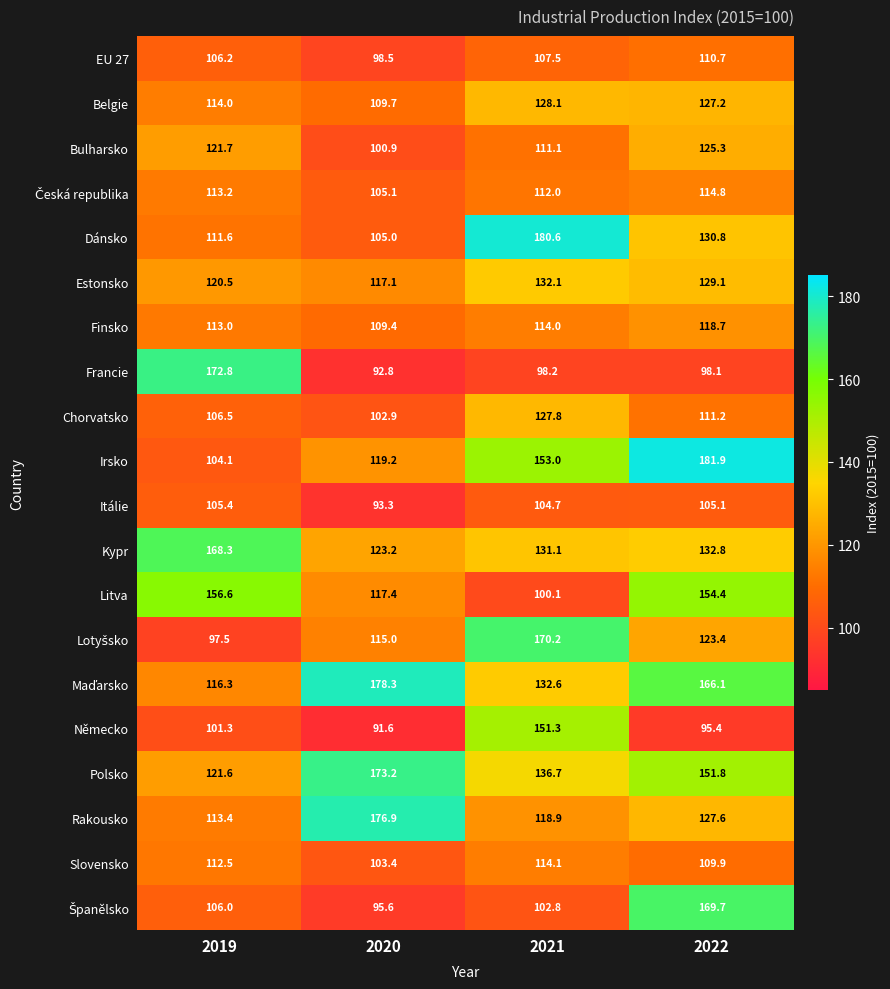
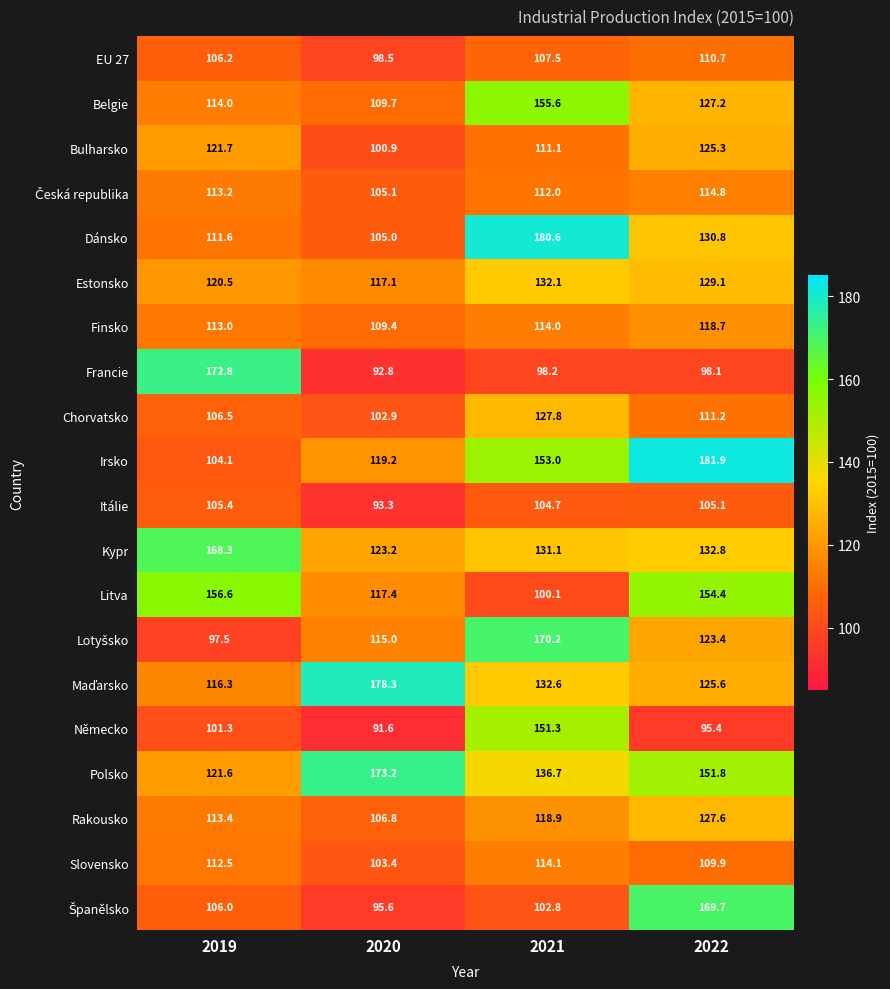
  {
    "EU 27": {
      "2019": 106.2,
      "2020": 98.5,
      "2021": 107.5,
      "2022": 110.7
    },
    "Belgie": {
      "2019": 114.0,
      "2020": 109.7,
-     "2021": 128.1,
+     "2021": 155.6,
      "2022": 127.2
    },
    "Bulharsko": {
      "2019": 121.7,
      "2020": 100.9,
      "2021": 111.1,
      "2022": 125.3
    },
    "Česká republika": {
      "2019": 113.2,
      "2020": 105.1,
      "2021": 112.0,
      "2022": 114.8
    },
    "Dánsko": {
      "2019": 111.6,
      "2020": 105.0,
      "2021": 180.6,
      "2022": 130.8
    },
    "Estonsko": {
      "2019": 120.5,
      "2020": 117.1,
      "2021": 132.1,
      "2022": 129.1
    },
    "Finsko": {
      "2019": 113.0,
      "2020": 109.4,
      "2021": 114.0,
      "2022": 118.7
    },
    "Francie": {
      "2019": 172.8,
      "2020": 92.8,
      "2021": 98.2,
      "2022": 98.1
    },
    "Chorvatsko": {
      "2019": 106.5,
      "2020": 102.9,
      "2021": 127.8,
      "2022": 111.2
    },
    "Irsko": {
      "2019": 104.1,
      "2020": 119.2,
      "2021": 153.0,
      "2022": 181.9
    },
    "Itálie": {
      "2019": 105.4,
      "2020": 93.3,
      "2021": 104.7,
      "2022": 105.1
    },
    "Kypr": {
      "2019": 168.3,
      "2020": 123.2,
      "2021": 131.1,
      "2022": 132.8
    },
    "Litva": {
      "2019": 156.6,
      "2020": 117.4,
      "2021": 100.1,
      "2022": 154.4
    },
    "Lotyšsko": {
      "2019": 97.5,
      "2020": 115.0,
      "2021": 170.2,
      "2022": 123.4
    },
    "Maďarsko": {
      "2019": 116.3,
      "2020": 178.3,
      "2021": 132.6,
-     "2022": 166.1
+     "2022": 125.6
    },
    "Německo": {
      "2019": 101.3,
      "2020": 91.6,
      "2021": 151.3,
      "2022": 95.4
    },
    "Polsko": {
      "2019": 121.6,
      "2020": 173.2,
      "2021": 136.7,
      "2022": 151.8
    },
    "Rakousko": {
      "2019": 113.4,
-     "2020": 176.9,
+     "2020": 106.8,
      "2021": 118.9,
      "2022": 127.6
    },
    "Slovensko": {
      "2019": 112.5,
      "2020": 103.4,
      "2021": 114.1,
      "2022": 109.9
    },
    "Španělsko": {
      "2019": 106.0,
      "2020": 95.6,
      "2021": 102.8,
      "2022": 169.7
    }
  }
